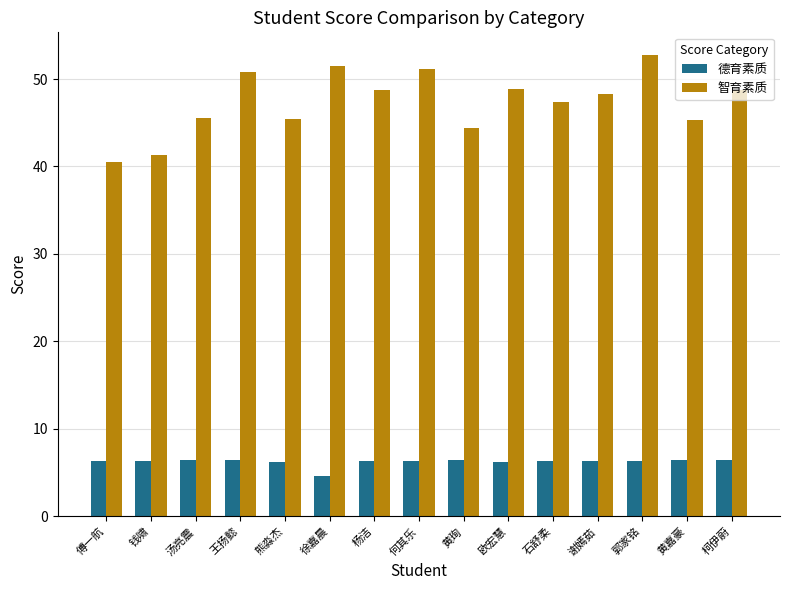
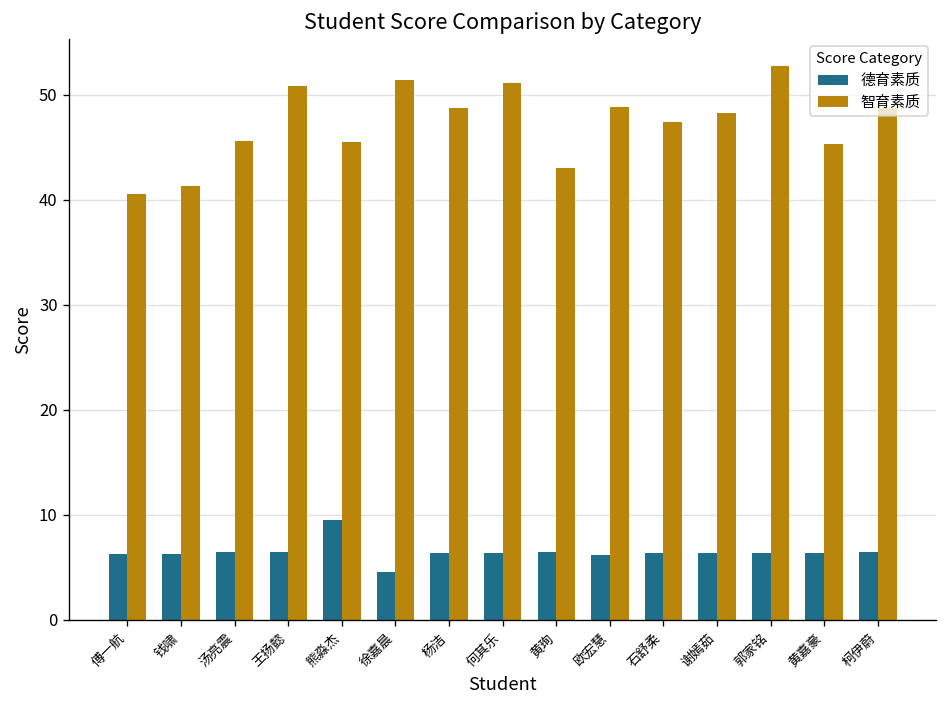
  {
    "德育素质": {
      "傅一航": 6,
      "钱啸": 6,
      "汤亮震": 6,
      "王扬懿": 6,
-     "熊淼杰": 6,
+     "熊淼杰": 10,
      "徐嘉晨": 5,
      "杨洁": 6,
      "何其乐": 6,
      "黄珣": 6,
      "欧宏慧": 6,
      "石舒柔": 6,
      "谢嫣茹": 6,
      "郭家铭": 6,
      "黄嘉豪": 6,
      "柯伊蔚": 6
    },
    "智育素质": {
      "傅一航": 41,
      "钱啸": 41,
      "汤亮震": 46,
      "王扬懿": 51,
      "熊淼杰": 45,
      "徐嘉晨": 51,
      "杨洁": 49,
      "何其乐": 51,
-     "黄珣": 44,
+     "黄珣": 43,
      "欧宏慧": 49,
      "石舒柔": 47,
      "谢嫣茹": 48,
      "郭家铭": 53,
      "黄嘉豪": 45
    }
  }
